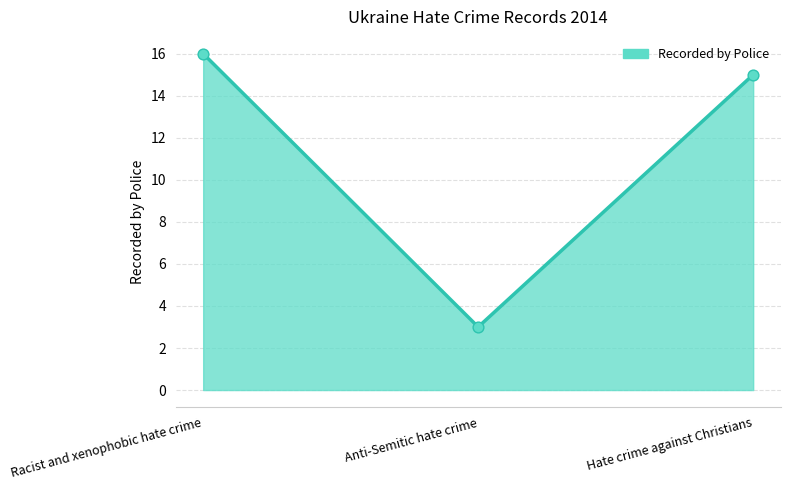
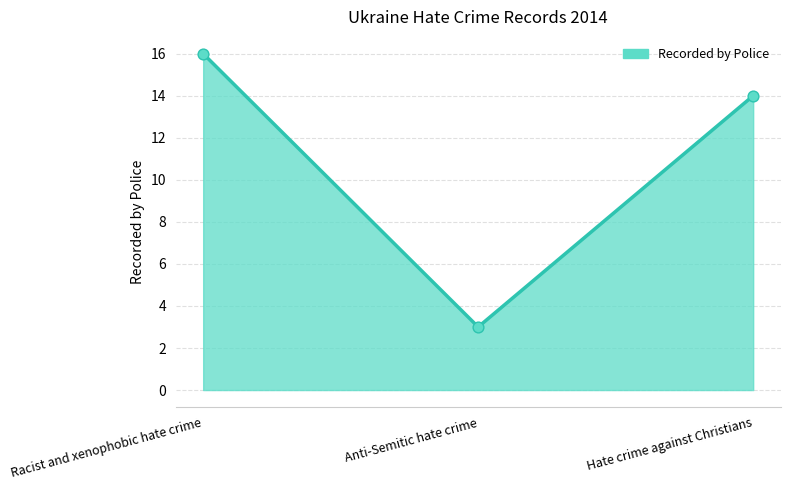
  {
    "Racist and xenophobic hate crime": 16,
    "Anti-Semitic hate crime": 3,
-   "Hate crime against Christians": 15
+   "Hate crime against Christians": 14
  }
